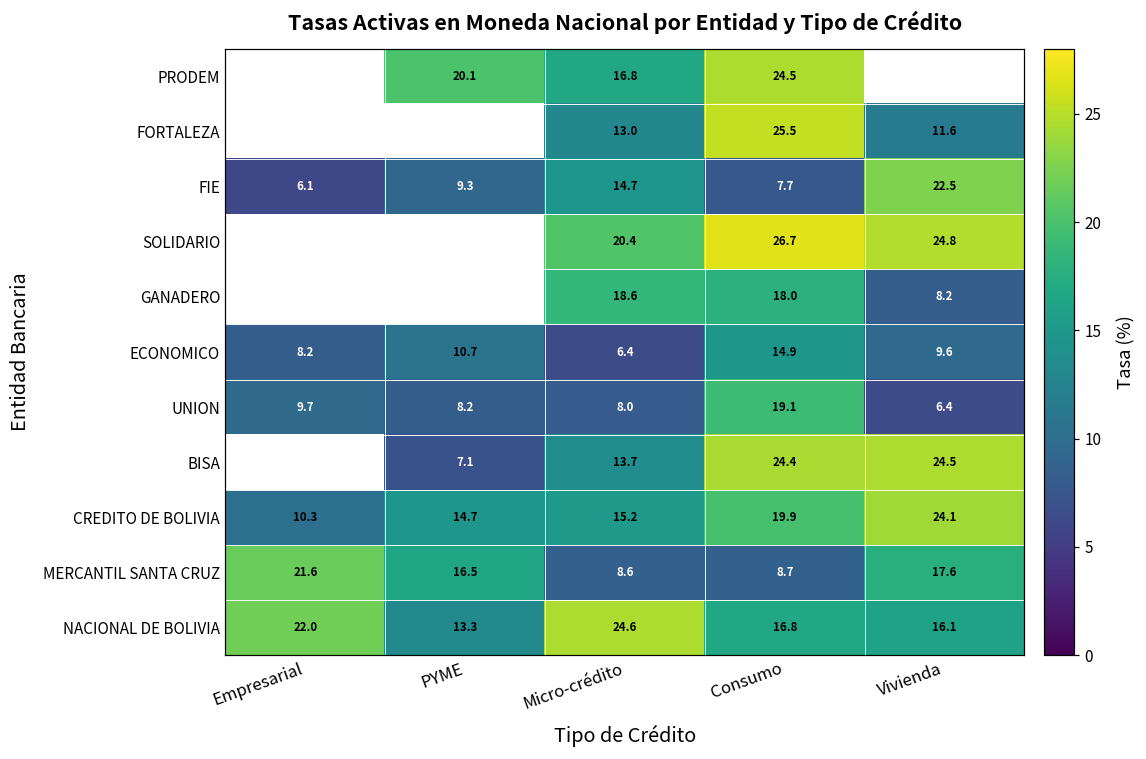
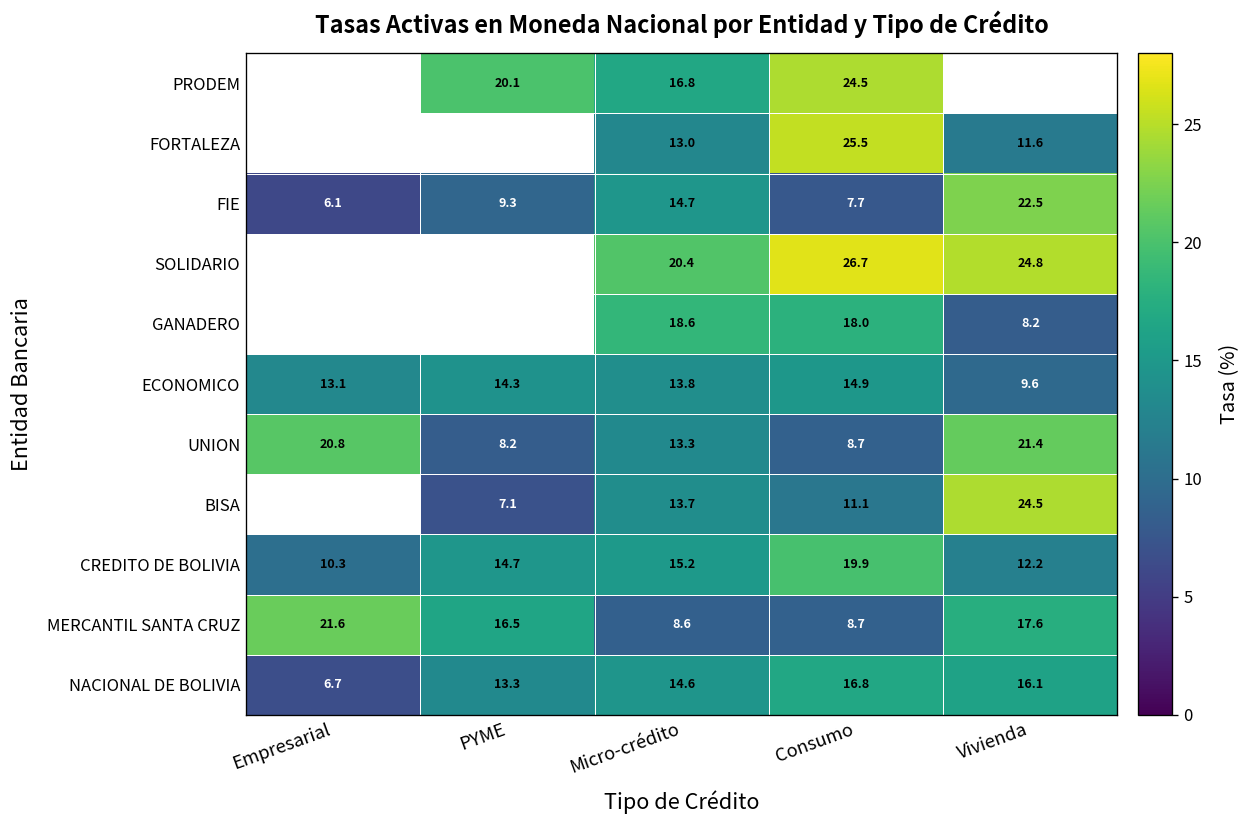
  {
    "PRODEM": {
      "PYME": 20.1,
      "Micro-crédito": 16.8,
      "Consumo": 24.5
    },
    "FORTALEZA": {
      "Micro-crédito": 13.0,
      "Consumo": 25.5,
      "Vivienda": 11.6
    },
    "FIE": {
      "Empresarial": 6.1,
      "PYME": 9.3,
      "Micro-crédito": 14.7,
      "Consumo": 7.7,
      "Vivienda": 22.5
    },
    "SOLIDARIO": {
      "Micro-crédito": 20.4,
      "Consumo": 26.7,
      "Vivienda": 24.8
    },
    "GANADERO": {
      "Micro-crédito": 18.6,
      "Consumo": 18.0,
      "Vivienda": 8.2
    },
    "ECONOMICO": {
-     "Empresarial": 8.2,
-     "PYME": 10.7,
-     "Micro-crédito": 6.4,
+     "Empresarial": 13.1,
+     "PYME": 14.3,
+     "Micro-crédito": 13.8,
      "Consumo": 14.9,
      "Vivienda": 9.6
    },
    "UNION": {
-     "Empresarial": 9.7,
+     "Empresarial": 20.8,
      "PYME": 8.2,
-     "Micro-crédito": 8.0,
-     "Consumo": 19.1,
-     "Vivienda": 6.4
+     "Micro-crédito": 13.3,
+     "Consumo": 8.7,
+     "Vivienda": 21.4
    },
    "BISA": {
      "PYME": 7.1,
      "Micro-crédito": 13.7,
-     "Consumo": 24.4,
+     "Consumo": 11.1,
      "Vivienda": 24.5
    },
    "CREDITO DE BOLIVIA": {
      "Empresarial": 10.3,
      "PYME": 14.7,
      "Micro-crédito": 15.2,
      "Consumo": 19.9,
-     "Vivienda": 24.1
+     "Vivienda": 12.2
    },
    "MERCANTIL SANTA CRUZ": {
      "Empresarial": 21.6,
      "PYME": 16.5,
      "Micro-crédito": 8.6,
      "Consumo": 8.7,
      "Vivienda": 17.6
    },
    "NACIONAL DE BOLIVIA": {
-     "Empresarial": 22.0,
+     "Empresarial": 6.7,
      "PYME": 13.3,
-     "Micro-crédito": 24.6,
+     "Micro-crédito": 14.6,
      "Consumo": 16.8,
      "Vivienda": 16.1
    }
  }
